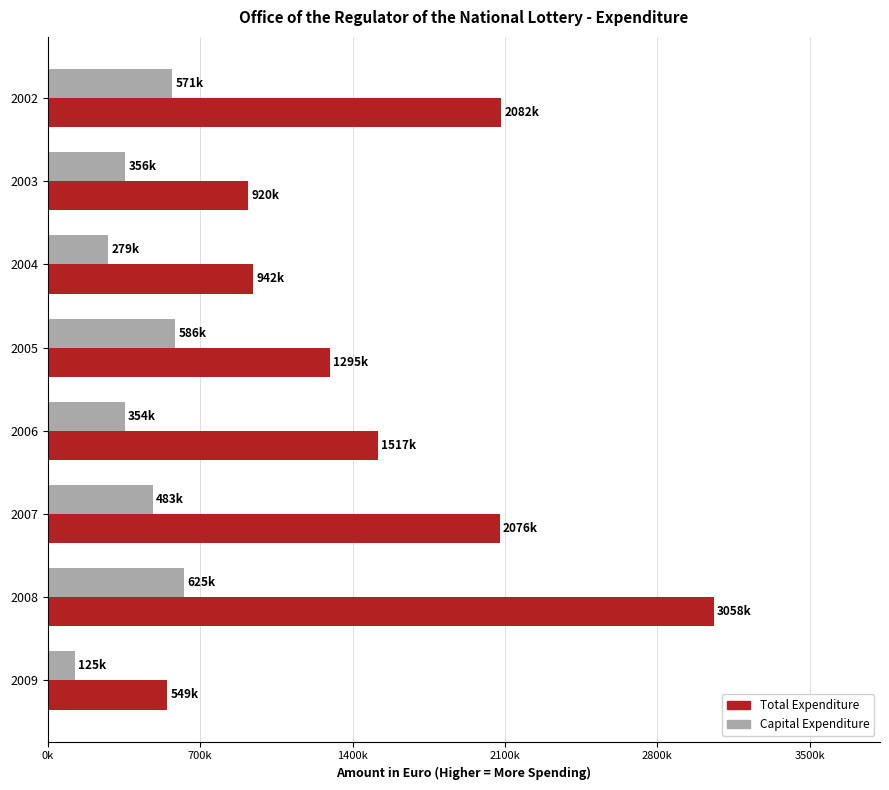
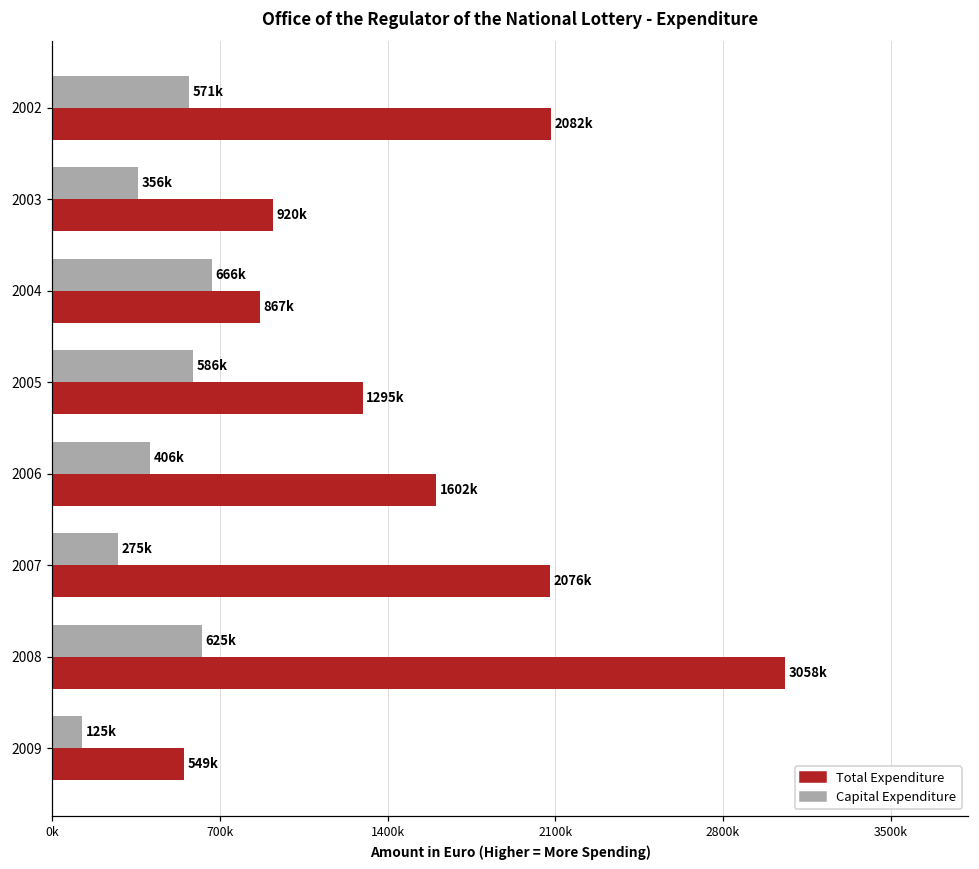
  {
    "Total Expenditure": {
      "2002": "2082k",
      "2003": "920k",
-     "2004": "942k",
+     "2004": "867k",
      "2005": "1295k",
-     "2006": "1517k",
+     "2006": "1602k",
      "2007": "2076k",
      "2008": "3058k",
      "2009": "549k"
    },
    "Capital Expenditure": {
      "2002": "571k",
      "2003": "356k",
-     "2004": "279k",
+     "2004": "666k",
      "2005": "586k",
-     "2006": "354k",
-     "2007": "483k",
+     "2006": "406k",
+     "2007": "275k",
      "2008": "625k",
      "2009": "125k"
    }
  }
